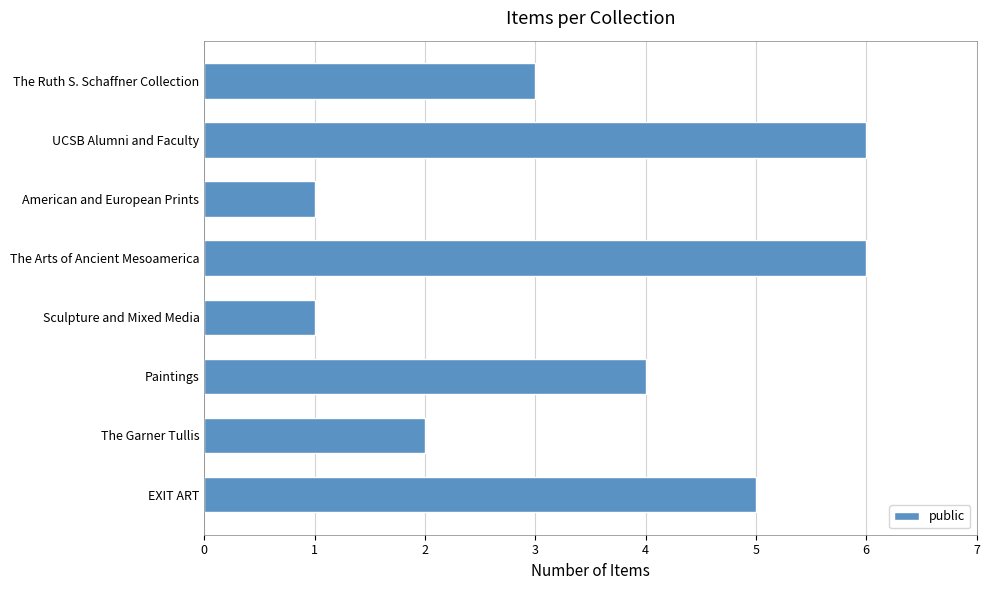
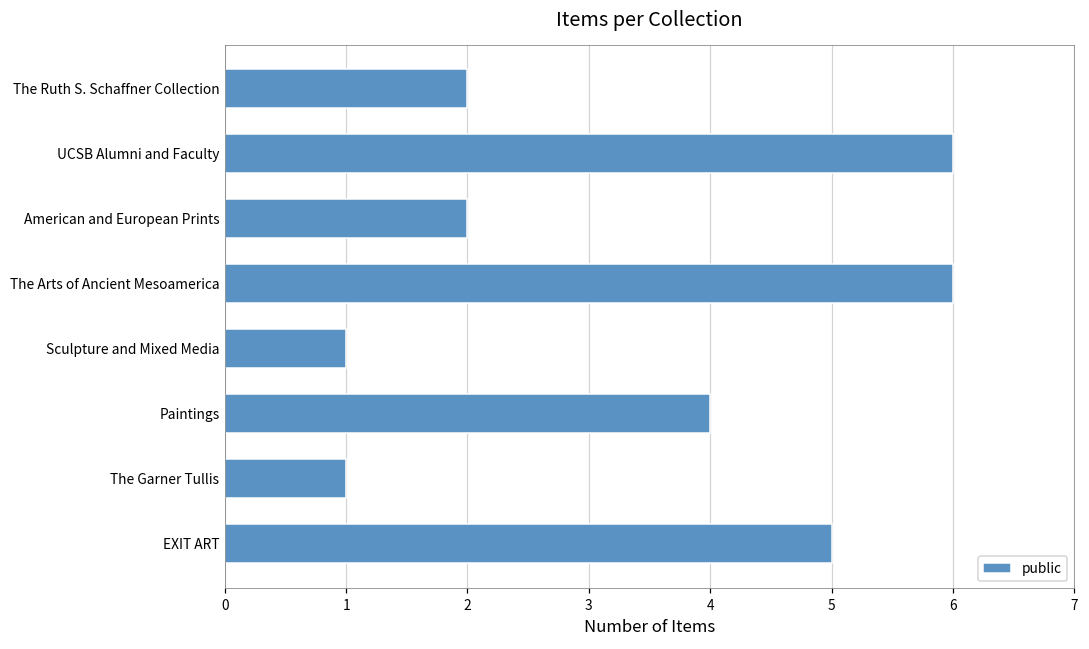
  {
-   "The Ruth S. Schaffner Collection": 3,
+   "The Ruth S. Schaffner Collection": 2,
    "UCSB Alumni and Faculty": 6,
-   "American and European Prints": 1,
+   "American and European Prints": 2,
    "The Arts of Ancient Mesoamerica": 6,
    "Sculpture and Mixed Media": 1,
    "Paintings": 4,
-   "The Garner Tullis": 2,
+   "The Garner Tullis": 1,
    "EXIT ART": 5
  }
